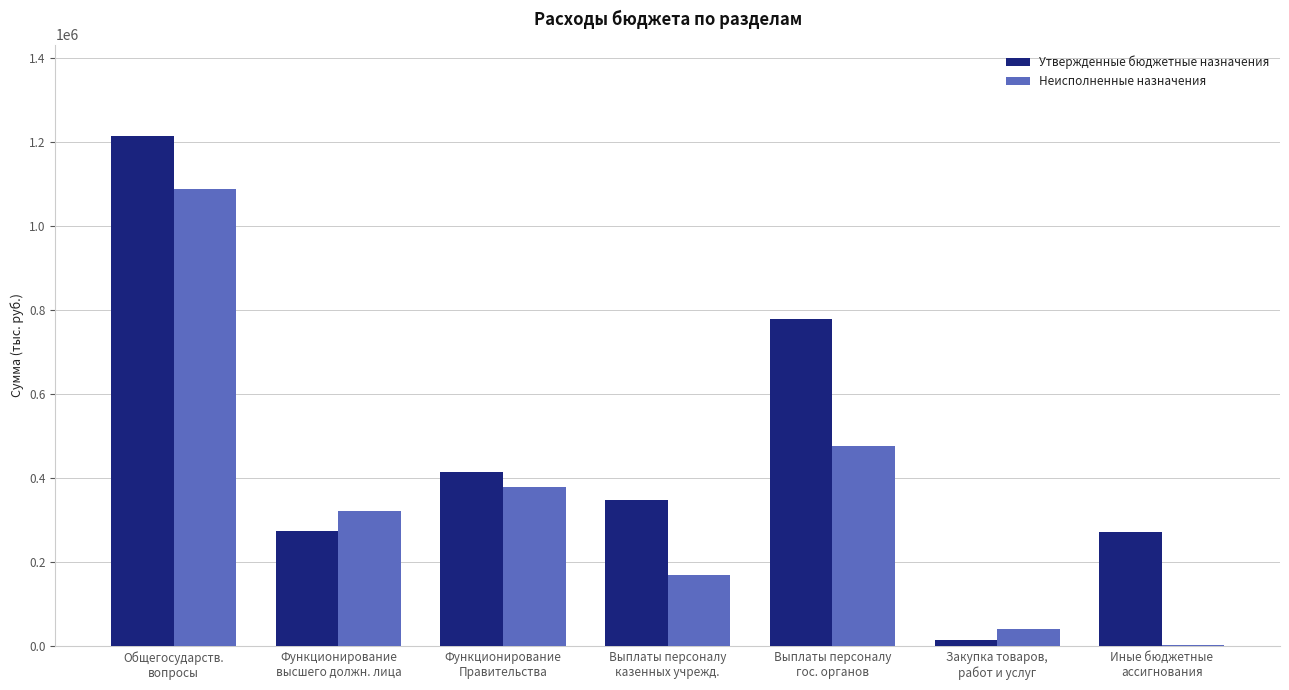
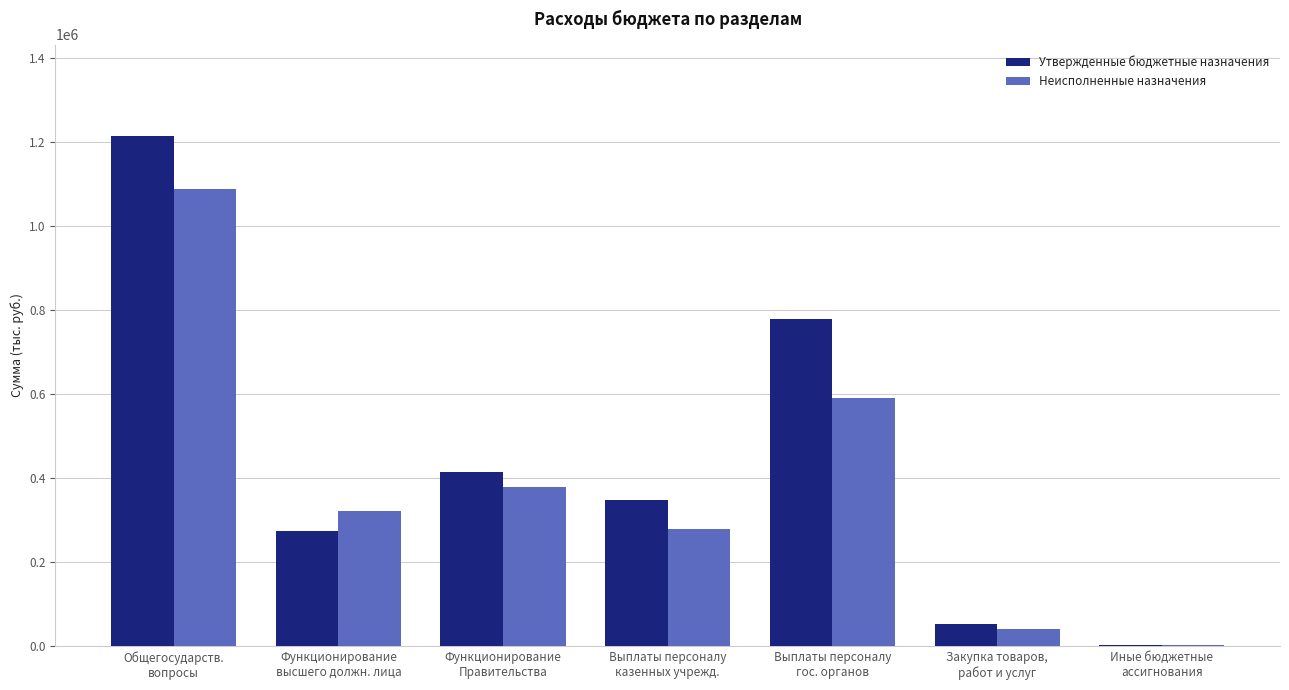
  {
    "Утвержденные бюджетные назначения": {
      "Общегосударств. вопросы": 1210000,
      "Функционирование высшего должн. лица": 270000,
      "Функционирование Правительства": 410000,
      "Выплаты персоналу казенных учрежд.": 350000,
      "Выплаты персоналу гос. органов": 780000,
-     "Закупка товаров, работ и услуг": 20000,
-     "Иные бюджетные ассигнования": 270000
+     "Закупка товаров, работ и услуг": 50000,
+     "Иные бюджетные ассигнования": 0
    },
    "Неисполненные назначения": {
      "Общегосударств. вопросы": 1090000,
      "Функционирование высшего должн. лица": 320000,
      "Функционирование Правительства": 380000,
-     "Выплаты персоналу казенных учрежд.": 170000,
-     "Выплаты персоналу гос. органов": 480000,
+     "Выплаты персоналу казенных учрежд.": 280000,
+     "Выплаты персоналу гос. органов": 590000,
      "Закупка товаров, работ и услуг": 40000
    }
  }
